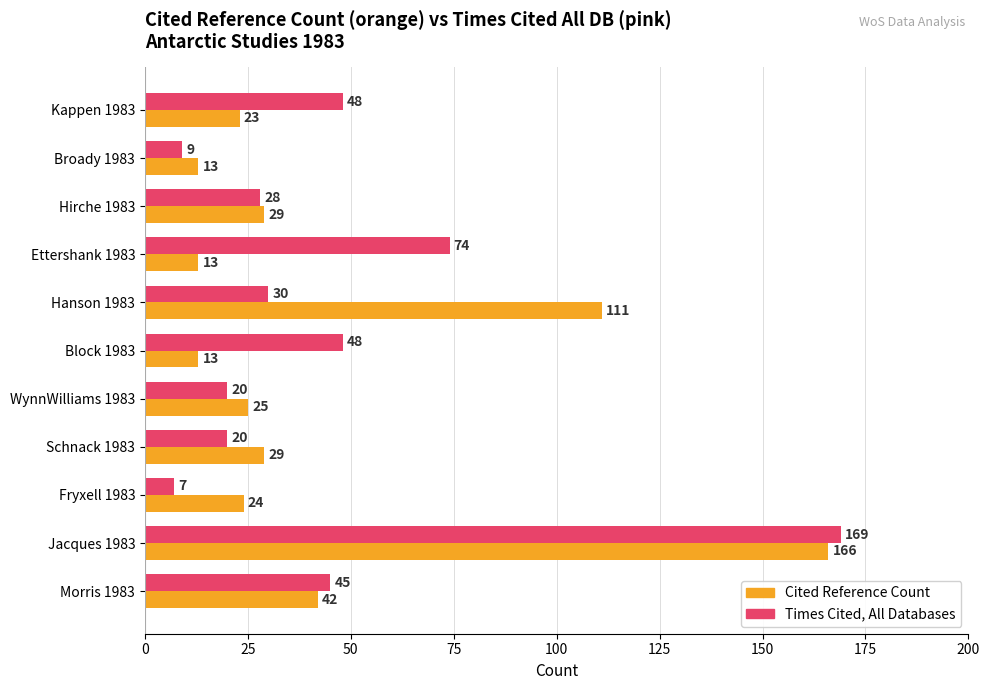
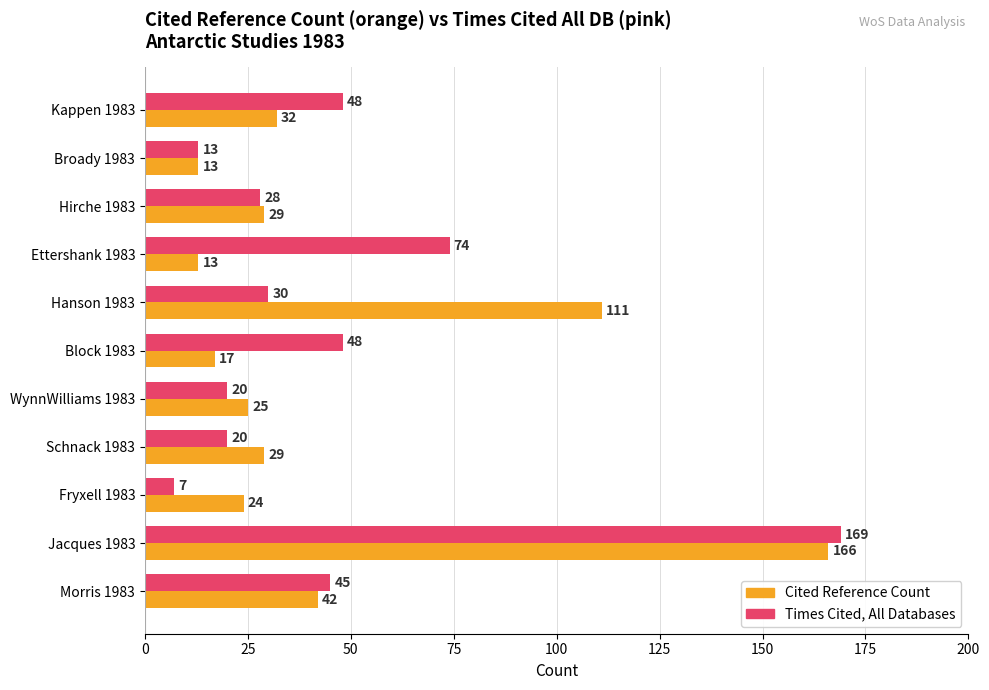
  {
    "Times Cited, All Databases": {
      "Kappen 1983": 48,
-     "Broady 1983": 9,
+     "Broady 1983": 13,
      "Hirche 1983": 28,
      "Ettershank 1983": 74,
      "Hanson 1983": 30,
      "Block 1983": 48,
      "WynnWilliams 1983": 20,
      "Schnack 1983": 20,
      "Fryxell 1983": 7,
      "Jacques 1983": 169,
      "Morris 1983": 45
    },
    "Cited Reference Count": {
-     "Kappen 1983": 23,
+     "Kappen 1983": 32,
      "Broady 1983": 13,
      "Hirche 1983": 29,
      "Ettershank 1983": 13,
      "Hanson 1983": 111,
-     "Block 1983": 13,
+     "Block 1983": 17,
      "WynnWilliams 1983": 25,
      "Schnack 1983": 29,
      "Fryxell 1983": 24,
      "Jacques 1983": 166,
      "Morris 1983": 42
    }
  }
